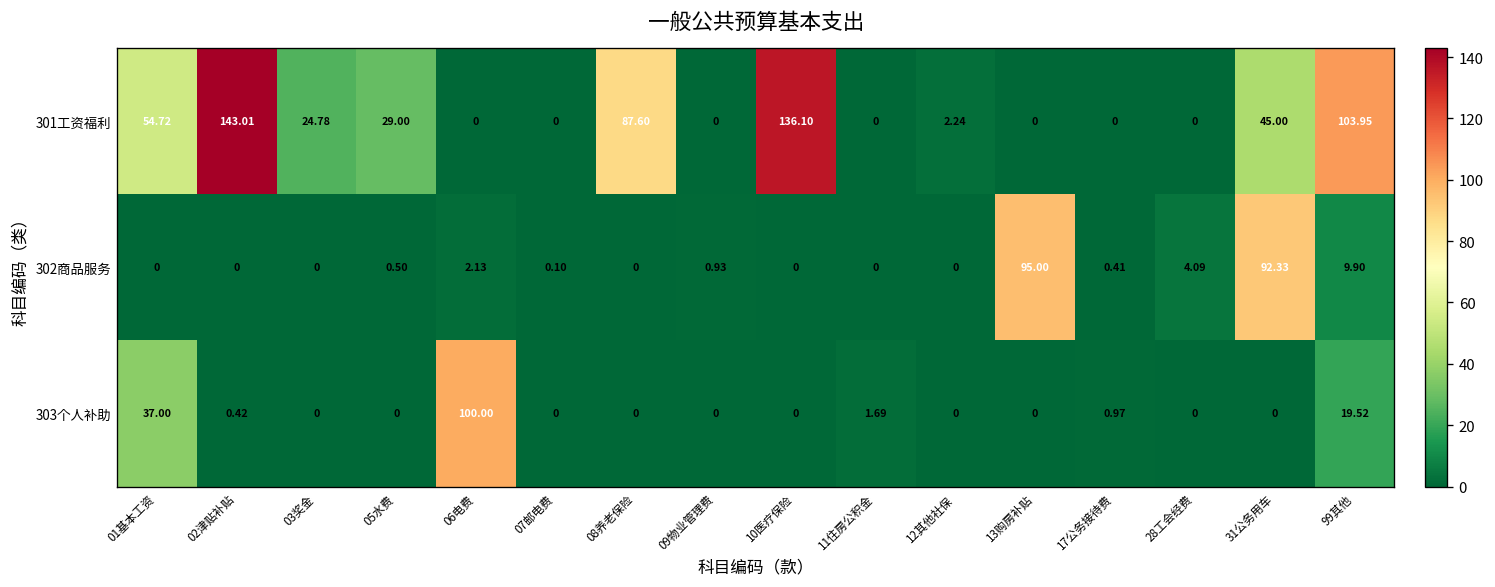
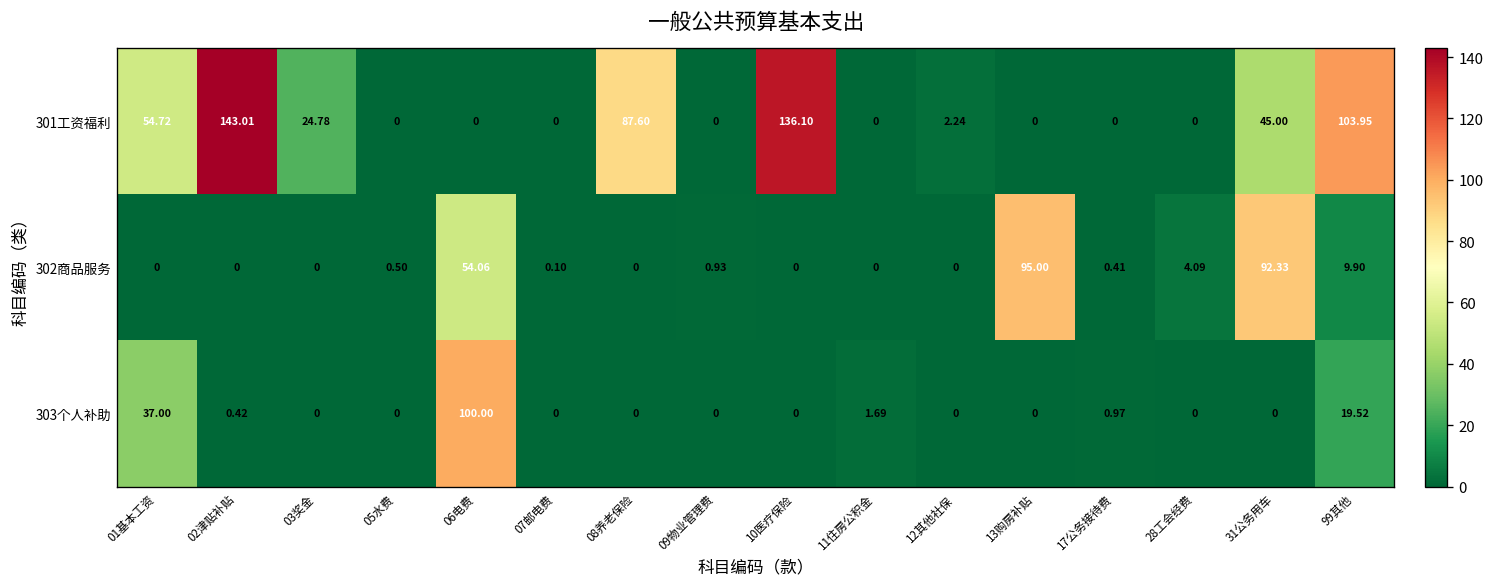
  {
    "301工资福利": {
      "01基本工资": 54.72,
      "02津贴补贴": 143.01,
      "03奖金": 24.78,
-     "05水费": 29.00,
+     "05水费": 0,
      "06电费": 0,
      "07邮电费": 0,
      "08养老保险": 87.60,
      "09物业管理费": 0,
      "10医疗保险": 136.10,
      "11住房公积金": 0,
      "12其他社保": 2.24,
      "13购房补贴": 0,
      "17公务接待费": 0,
      "28工会经费": 0,
      "31公务用车": 45.00,
      "99其他": 103.95
    },
    "302商品服务": {
      "01基本工资": 0,
      "02津贴补贴": 0,
      "03奖金": 0,
      "05水费": 0.50,
-     "06电费": 2.13,
+     "06电费": 54.06,
      "07邮电费": 0.10,
      "08养老保险": 0,
      "09物业管理费": 0.93,
      "10医疗保险": 0,
      "11住房公积金": 0,
      "12其他社保": 0,
      "13购房补贴": 95.00,
      "17公务接待费": 0.41,
      "28工会经费": 4.09,
      "31公务用车": 92.33,
      "99其他": 9.90
    },
    "303个人补助": {
      "01基本工资": 37.00,
      "02津贴补贴": 0.42,
      "03奖金": 0,
      "05水费": 0,
      "06电费": 100.00,
      "07邮电费": 0,
      "08养老保险": 0,
      "09物业管理费": 0,
      "10医疗保险": 0,
      "11住房公积金": 1.69,
      "12其他社保": 0,
      "13购房补贴": 0,
      "17公务接待费": 0.97,
      "28工会经费": 0,
      "31公务用车": 0,
      "99其他": 19.52
    }
  }
